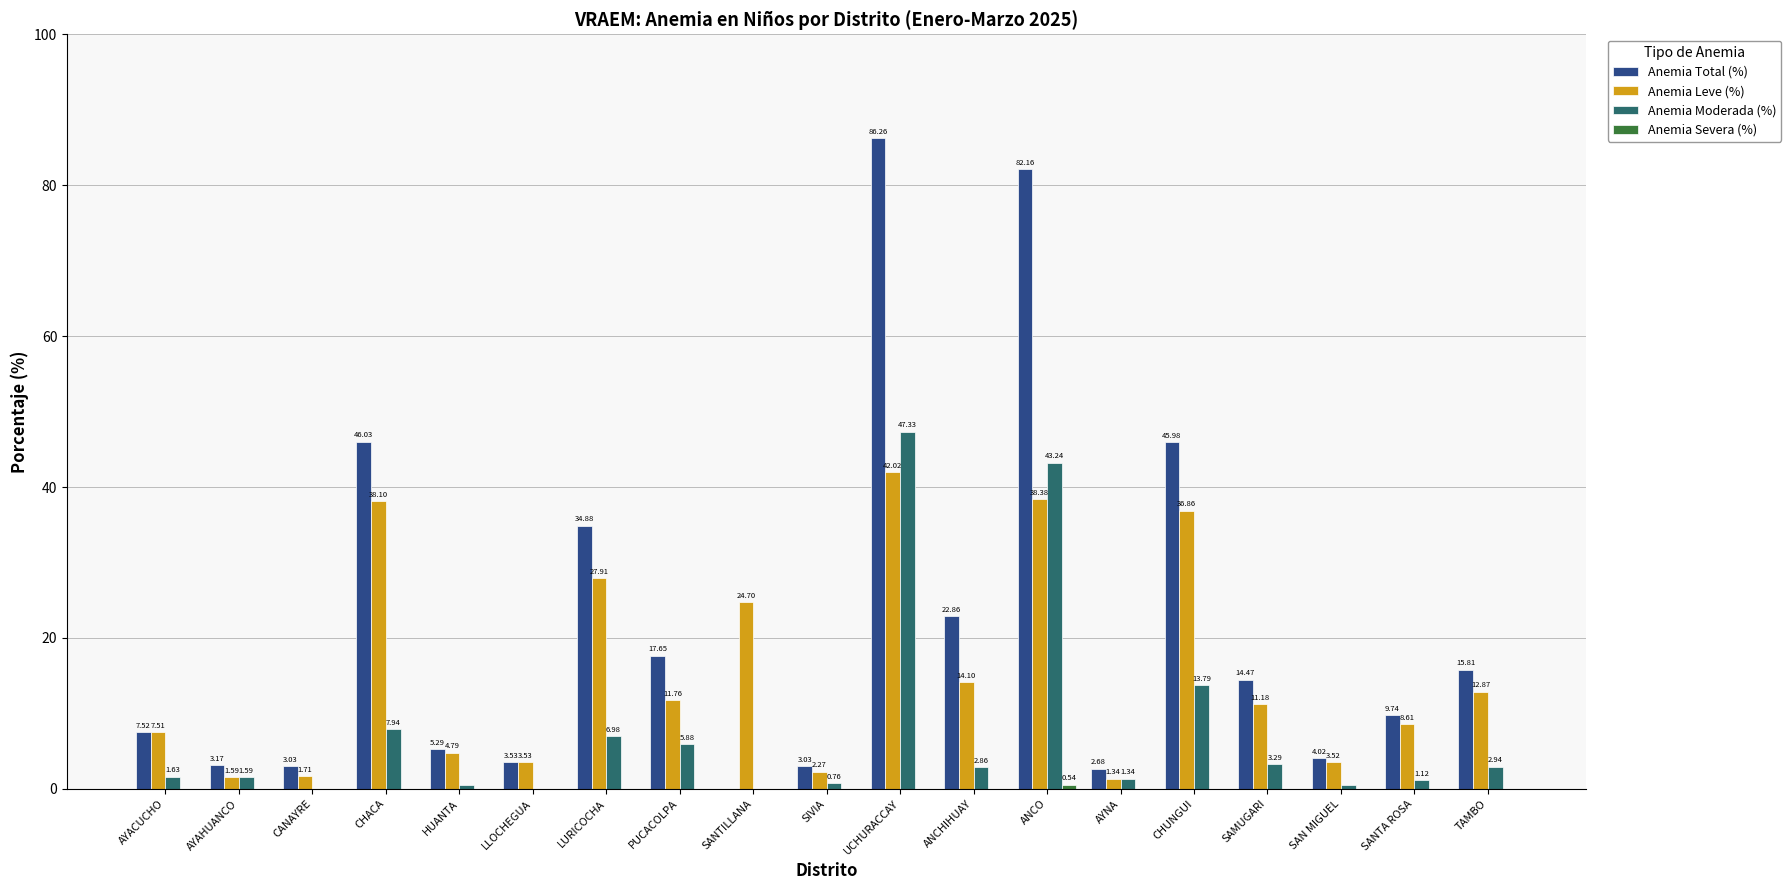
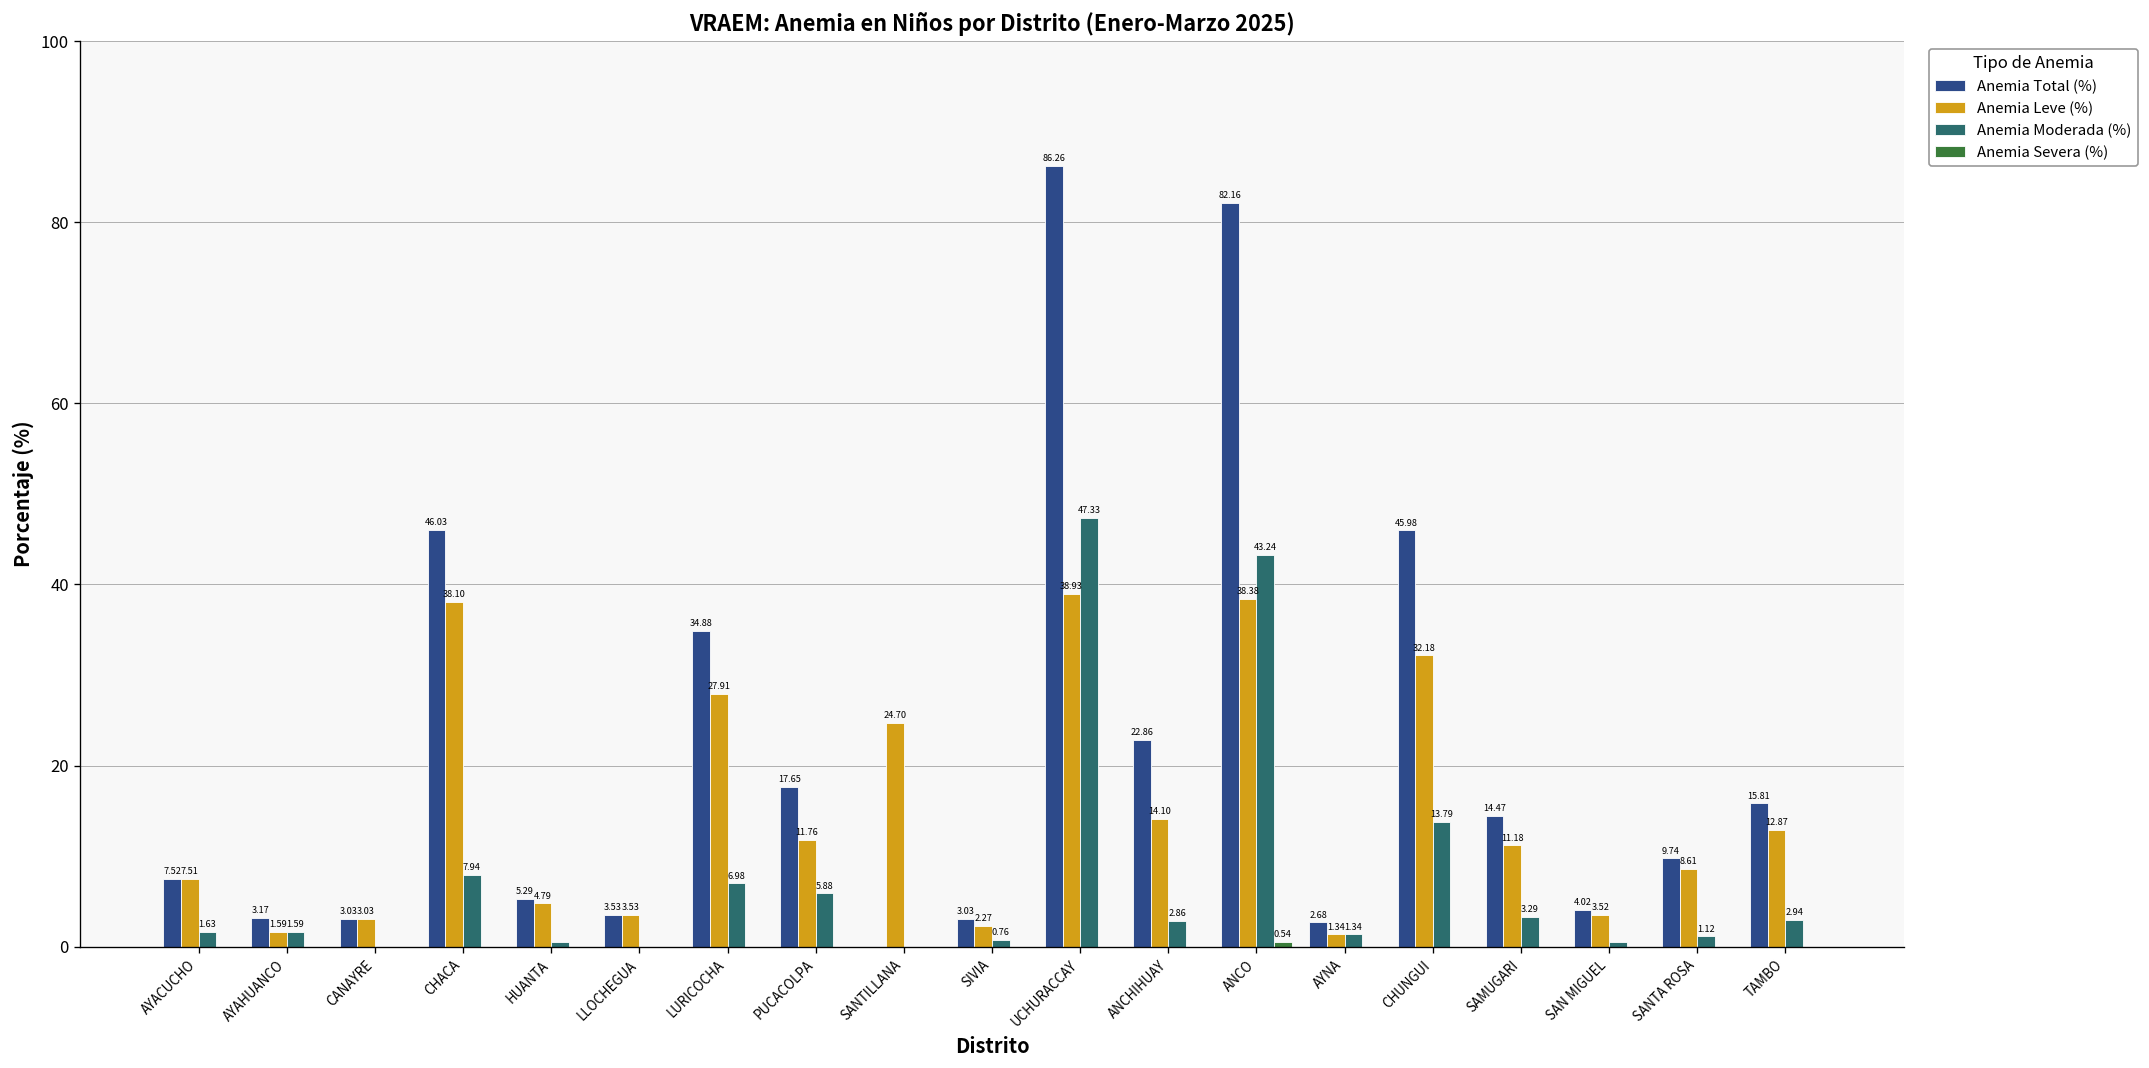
  {
    "Anemia Leve (%)": {
      "AYACUCHO": 7.51,
      "AYAHUANCO": 1.59,
-     "CANAYRE": 1.71,
+     "CANAYRE": 3.03,
      "CHACA": 38.10,
      "HUANTA": 4.79,
      "LLOCHEGUA": 3.53,
      "LURICOCHA": 27.91,
      "PUCACOLPA": 11.76,
      "SANTILLANA": 24.70,
      "SIVIA": 2.27,
-     "UCHURACCAY": 42.02,
+     "UCHURACCAY": 38.93,
      "ANCHIHUAY": 14.10,
      "ANCO": 38.38,
      "AYNA": 1.34,
-     "CHUNGUI": 36.86,
+     "CHUNGUI": 32.18,
      "SAMUGARI": 11.18,
      "SAN MIGUEL": 3.52,
      "SANTA ROSA": 8.61,
      "TAMBO": 12.87
    }
  }
